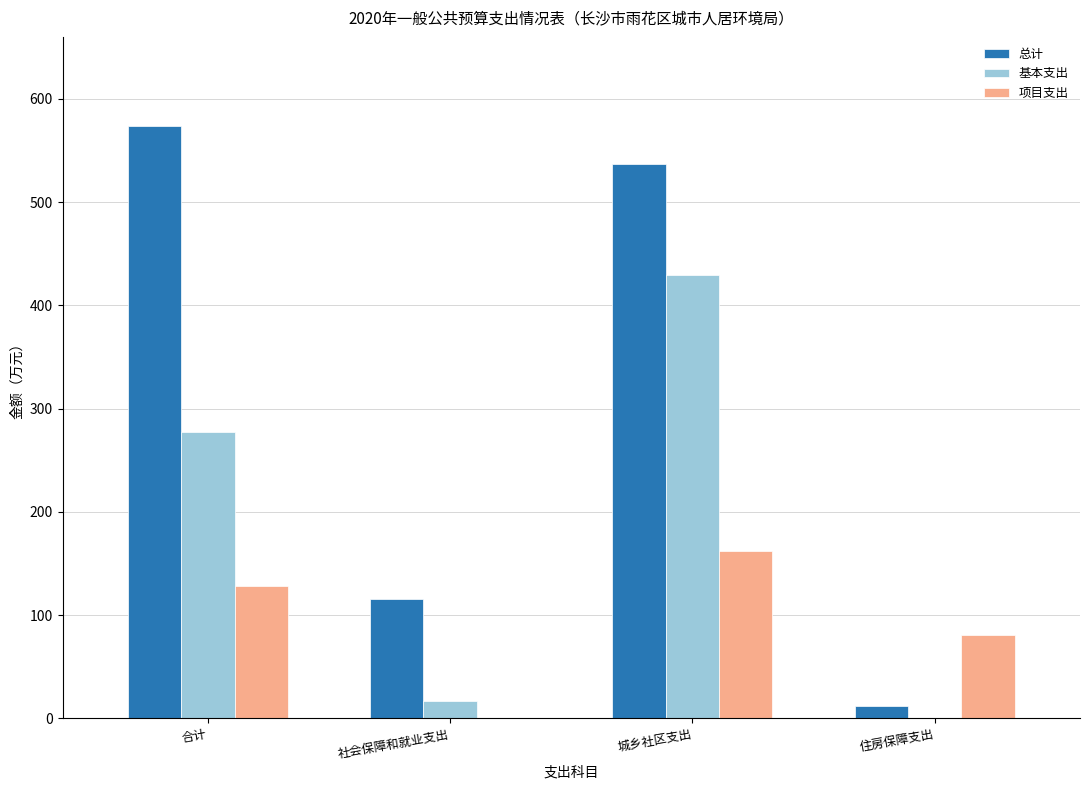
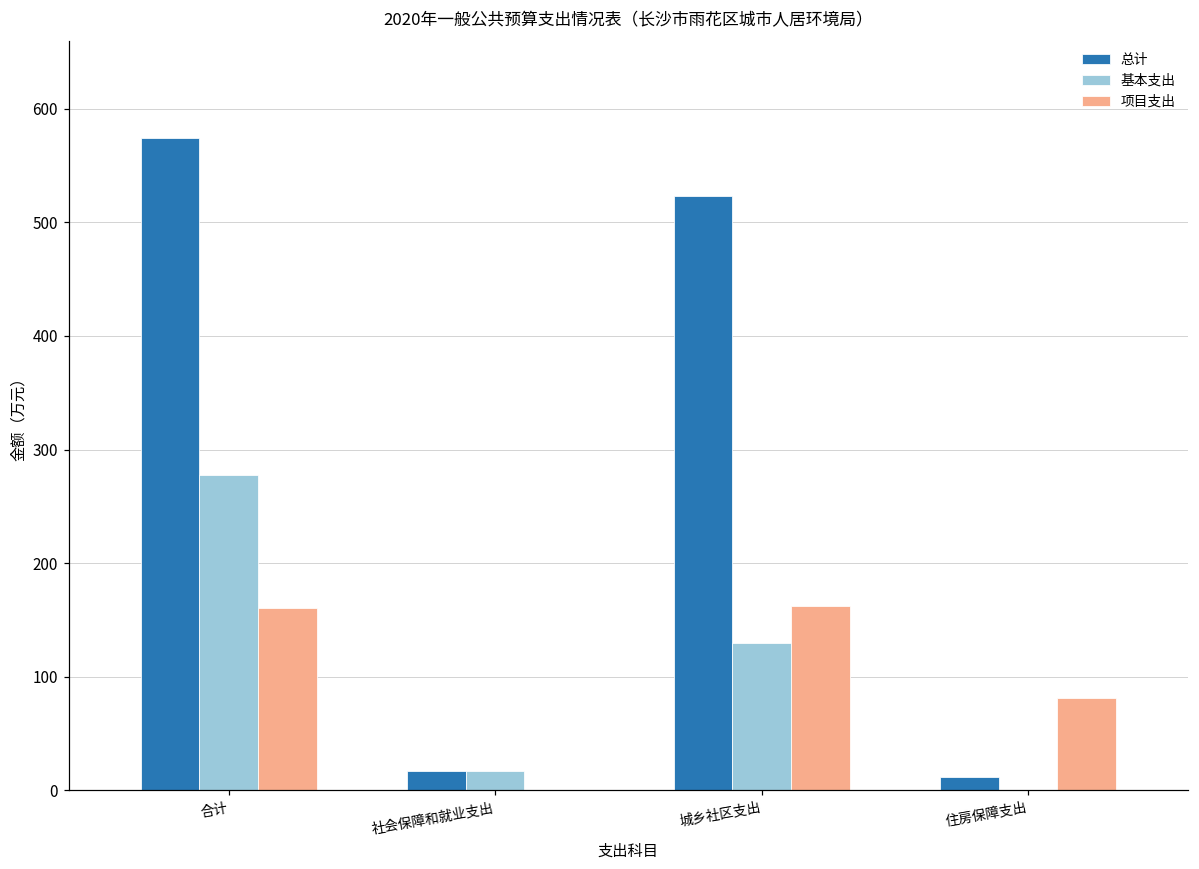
  {
    "总计": {
      "合计": 574,
-     "社会保障和就业支出": 116,
-     "城乡社区支出": 537,
+     "社会保障和就业支出": 17,
+     "城乡社区支出": 523,
      "住房保障支出": 12
    },
    "基本支出": {
      "合计": 277,
      "社会保障和就业支出": 17,
-     "城乡社区支出": 429,
+     "城乡社区支出": 130,
      "住房保障支出": 0
    },
    "项目支出": {
-     "合计": 128,
+     "合计": 161,
      "社会保障和就业支出": 0,
      "城乡社区支出": 162,
      "住房保障支出": 81
    }
  }
